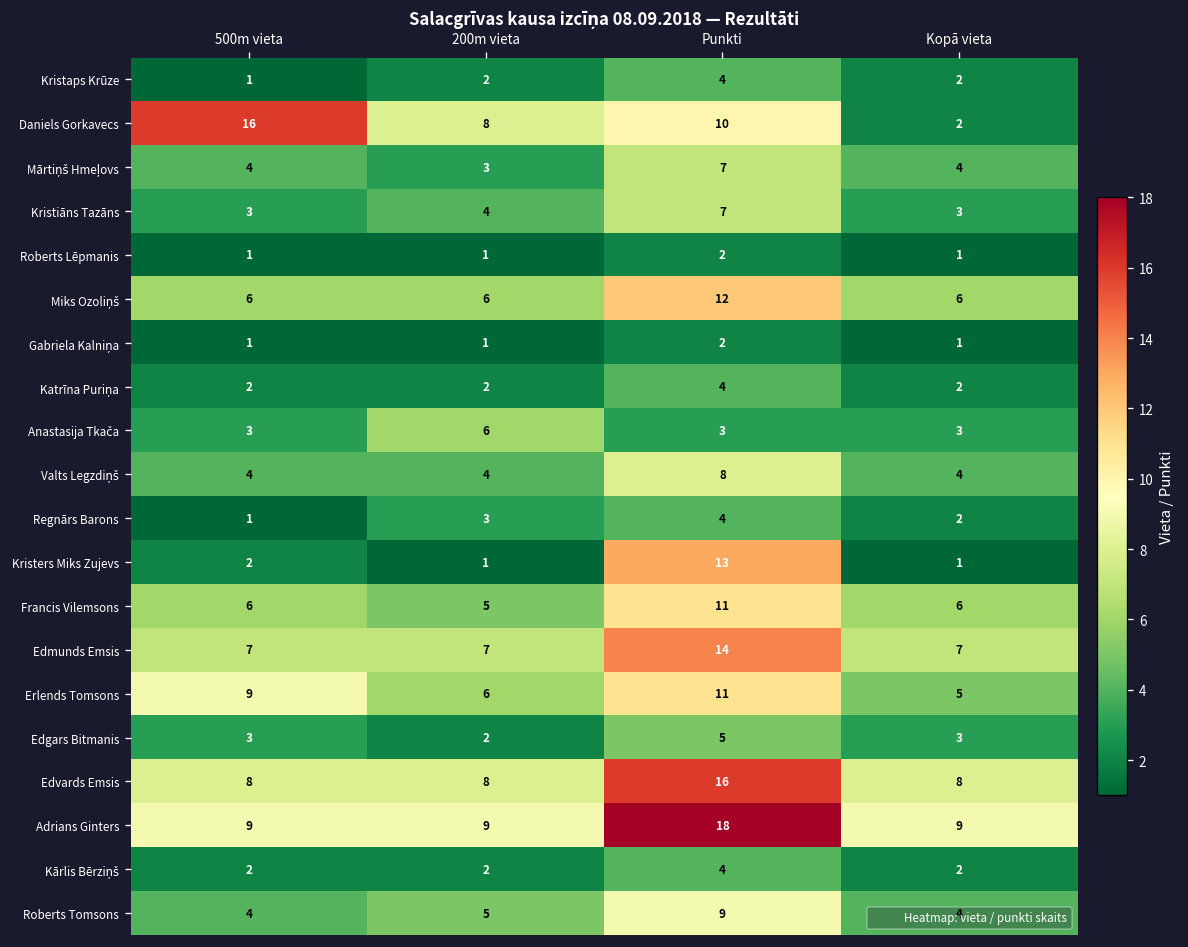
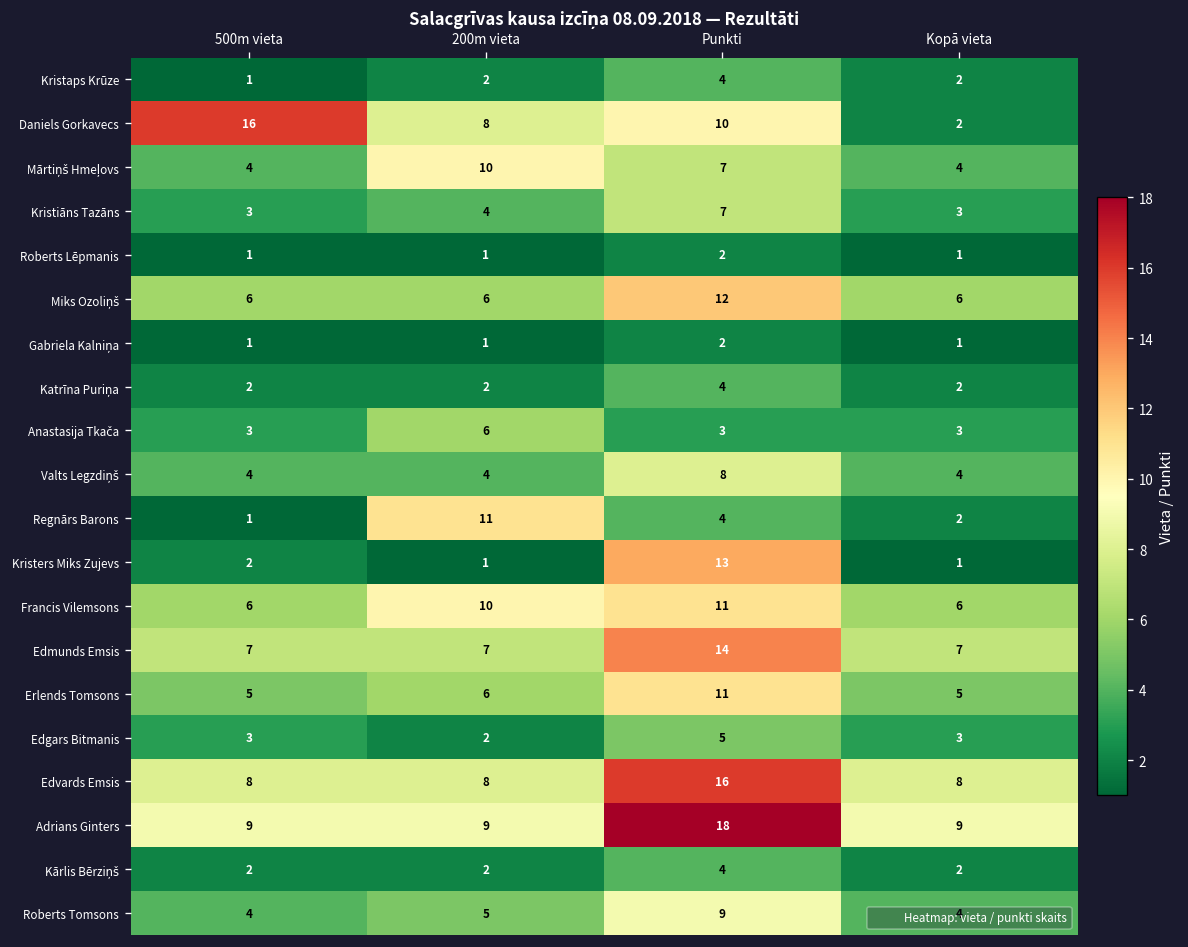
  {
    "Kristaps Krūze": {
      "500m vieta": 1,
      "200m vieta": 2,
      "Punkti": 4,
      "Kopā vieta": 2
    },
    "Daniels Gorkavecs": {
      "500m vieta": 16,
      "200m vieta": 8,
      "Punkti": 10,
      "Kopā vieta": 2
    },
    "Mārtiņš Hmeļovs": {
      "500m vieta": 4,
-     "200m vieta": 3,
+     "200m vieta": 10,
      "Punkti": 7,
      "Kopā vieta": 4
    },
    "Kristiāns Tazāns": {
      "500m vieta": 3,
      "200m vieta": 4,
      "Punkti": 7,
      "Kopā vieta": 3
    },
    "Roberts Lēpmanis": {
      "500m vieta": 1,
      "200m vieta": 1,
      "Punkti": 2,
      "Kopā vieta": 1
    },
    "Miks Ozoliņš": {
      "500m vieta": 6,
      "200m vieta": 6,
      "Punkti": 12,
      "Kopā vieta": 6
    },
    "Gabriela Kalniņa": {
      "500m vieta": 1,
      "200m vieta": 1,
      "Punkti": 2,
      "Kopā vieta": 1
    },
    "Katrīna Puriņa": {
      "500m vieta": 2,
      "200m vieta": 2,
      "Punkti": 4,
      "Kopā vieta": 2
    },
    "Anastasija Tkača": {
      "500m vieta": 3,
      "200m vieta": 6,
      "Punkti": 3,
      "Kopā vieta": 3
    },
    "Valts Legzdiņš": {
      "500m vieta": 4,
      "200m vieta": 4,
      "Punkti": 8,
      "Kopā vieta": 4
    },
    "Regnārs Barons": {
      "500m vieta": 1,
-     "200m vieta": 3,
+     "200m vieta": 11,
      "Punkti": 4,
      "Kopā vieta": 2
    },
    "Kristers Miks Zujevs": {
      "500m vieta": 2,
      "200m vieta": 1,
      "Punkti": 13,
      "Kopā vieta": 1
    },
    "Francis Vilemsons": {
      "500m vieta": 6,
-     "200m vieta": 5,
+     "200m vieta": 10,
      "Punkti": 11,
      "Kopā vieta": 6
    },
    "Edmunds Emsis": {
      "500m vieta": 7,
      "200m vieta": 7,
      "Punkti": 14,
      "Kopā vieta": 7
    },
    "Erlends Tomsons": {
-     "500m vieta": 9,
+     "500m vieta": 5,
      "200m vieta": 6,
      "Punkti": 11,
      "Kopā vieta": 5
    },
    "Edgars Bitmanis": {
      "500m vieta": 3,
      "200m vieta": 2,
      "Punkti": 5,
      "Kopā vieta": 3
    },
    "Edvards Emsis": {
      "500m vieta": 8,
      "200m vieta": 8,
      "Punkti": 16,
      "Kopā vieta": 8
    },
    "Adrians Ginters": {
      "500m vieta": 9,
      "200m vieta": 9,
      "Punkti": 18,
      "Kopā vieta": 9
    },
    "Kārlis Bērziņš": {
      "500m vieta": 2,
      "200m vieta": 2,
      "Punkti": 4,
      "Kopā vieta": 2
    },
    "Roberts Tomsons": {
      "500m vieta": 4,
      "200m vieta": 5,
      "Punkti": 9
    }
  }
